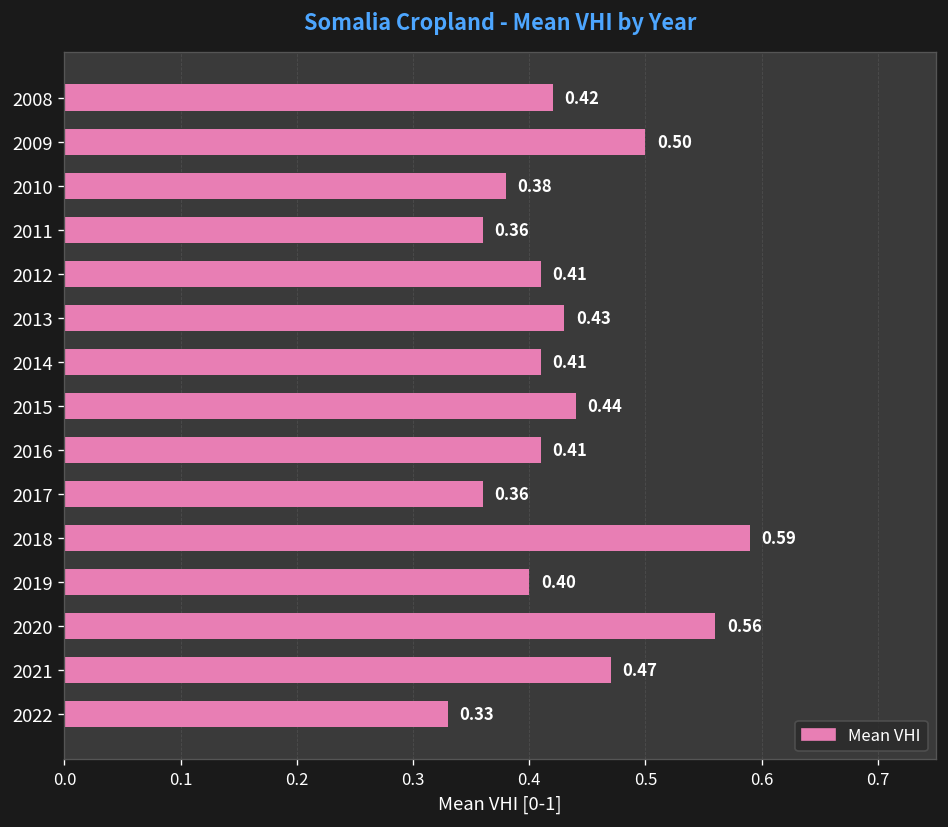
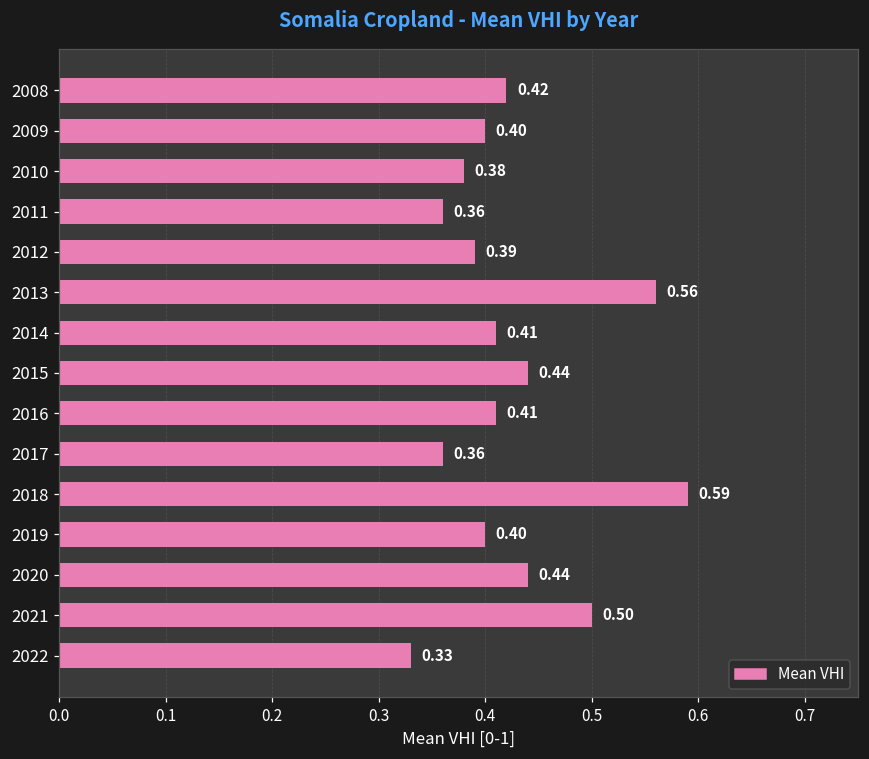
  {
    "2008": 0.42,
-   "2009": 0.50,
+   "2009": 0.40,
    "2010": 0.38,
    "2011": 0.36,
-   "2012": 0.41,
-   "2013": 0.43,
+   "2012": 0.39,
+   "2013": 0.56,
    "2014": 0.41,
    "2015": 0.44,
    "2016": 0.41,
    "2017": 0.36,
    "2018": 0.59,
    "2019": 0.40,
-   "2020": 0.56,
-   "2021": 0.47,
+   "2020": 0.44,
+   "2021": 0.50,
    "2022": 0.33
  }
